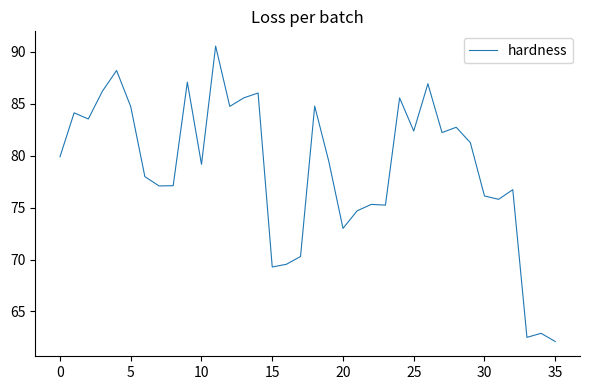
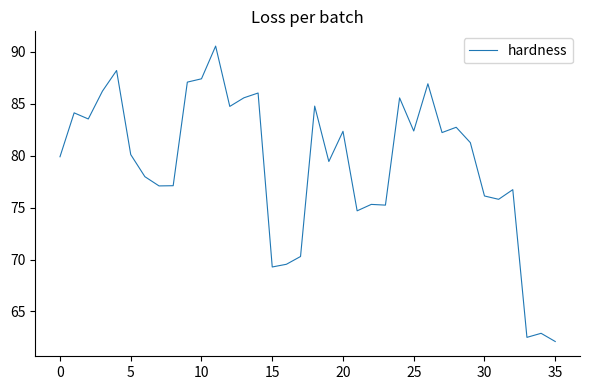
  {
    "0": 79.9,
-   "5": 84.7,
-   "10": 79.2,
+   "5": 80.1,
+   "10": 87.4,
    "15": 69.3,
-   "20": 73.0,
+   "20": 82.4,
    "25": 82.4,
    "30": 76.1,
    "35": 62.1
  }
